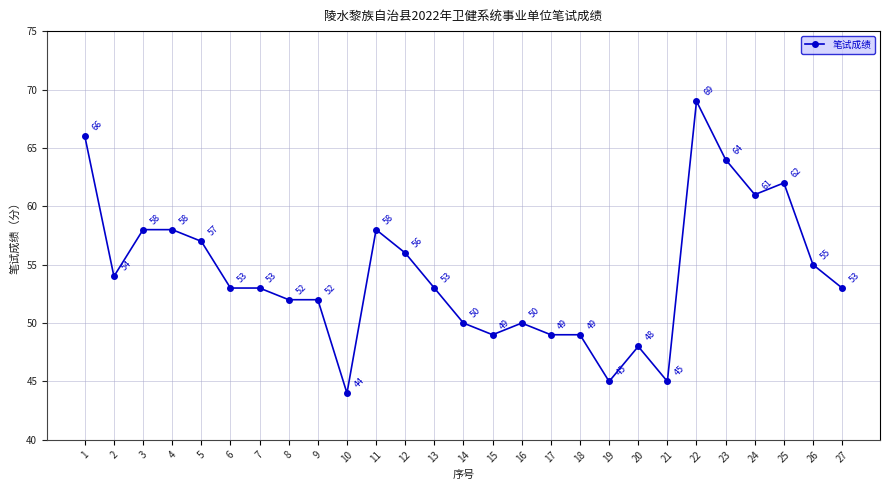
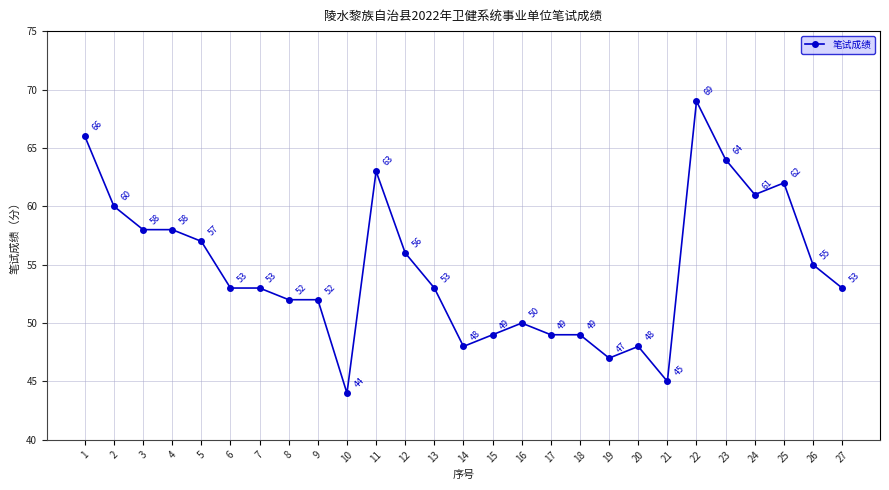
  {
    "1": 66,
-   "2": 54,
+   "2": 60,
    "3": 58,
    "4": 58,
    "5": 57,
    "6": 53,
    "7": 53,
    "8": 52,
    "9": 52,
    "10": 44,
-   "11": 58,
+   "11": 63,
    "12": 56,
    "13": 53,
-   "14": 50,
+   "14": 48,
    "15": 49,
    "16": 50,
    "17": 49,
    "18": 49,
-   "19": 45,
+   "19": 47,
    "20": 48,
    "21": 45,
    "22": 69,
    "23": 64,
    "24": 61,
    "25": 62,
    "26": 55,
    "27": 53
  }
